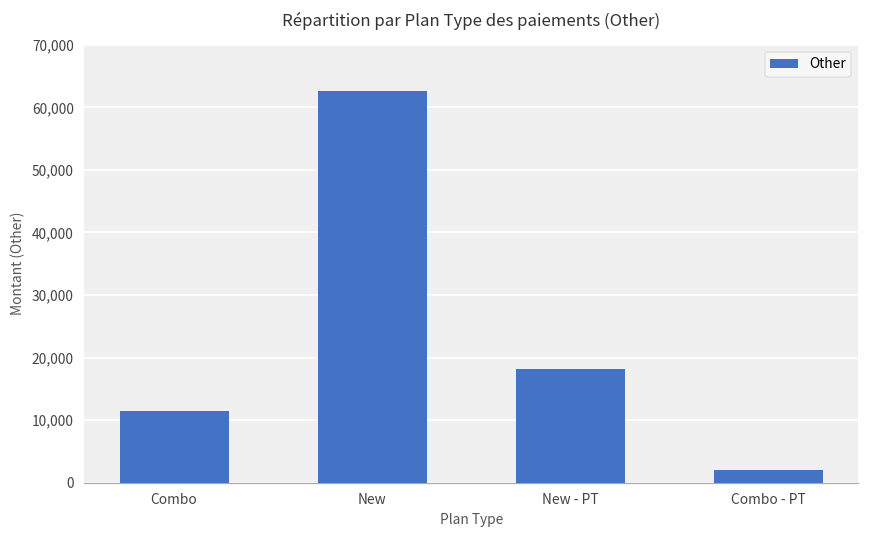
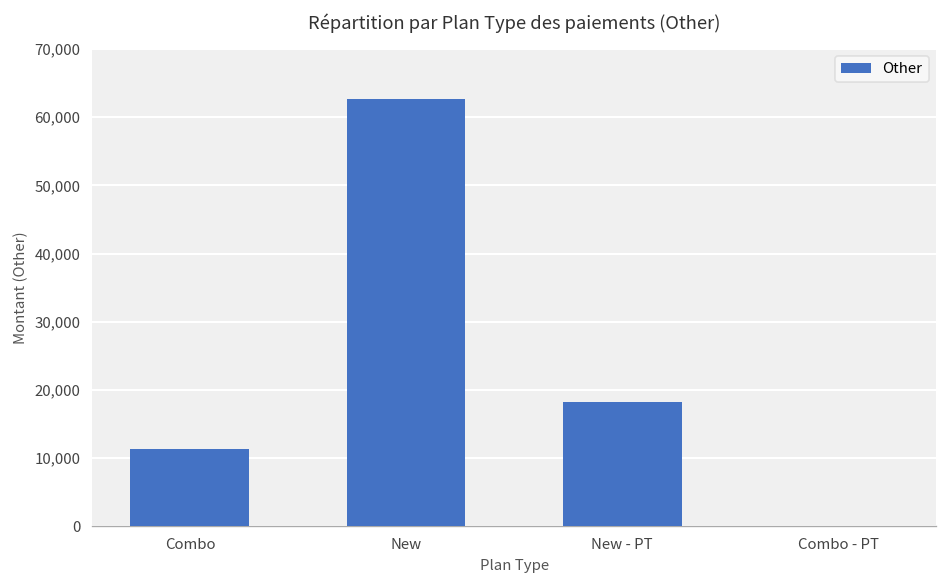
  {
    "Combo": "11,000",
    "New": "63,000",
    "New - PT": "18,000",
-   "Combo - PT": "2,000"
+   "Combo - PT": "0"
  }
